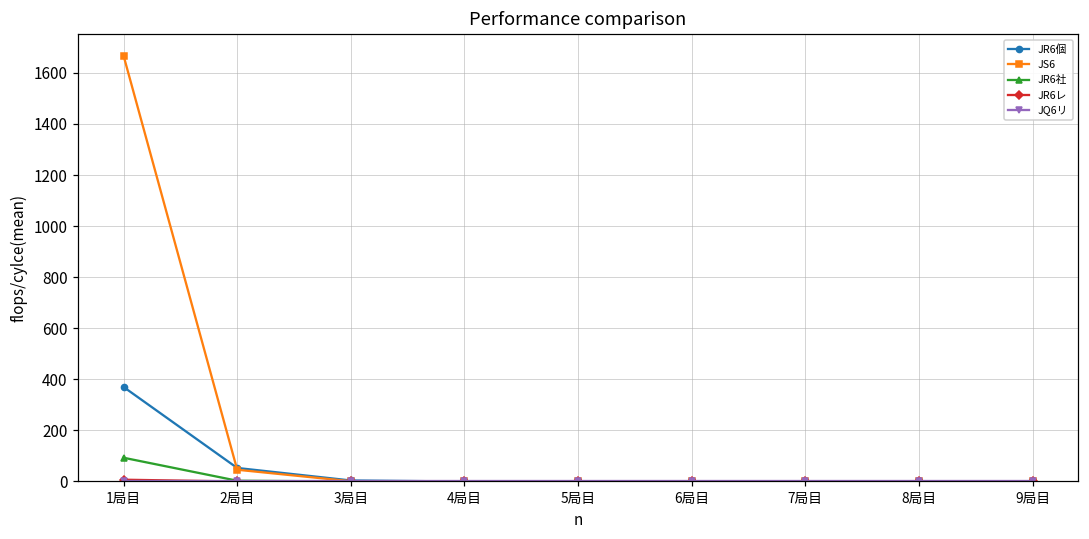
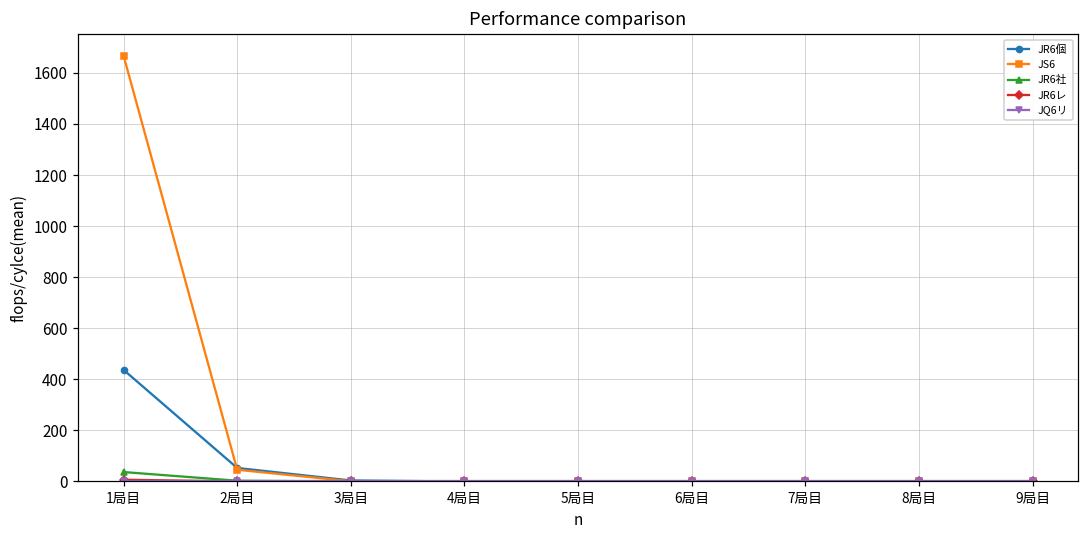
  {
    "JR6個": {
-     "1局目": 370
+     "1局目": 440
    },
    "JS6": {
      "1局目": 1670
    },
    "JR6社": {
-     "1局目": 90
+     "1局目": 40
    }
  }
